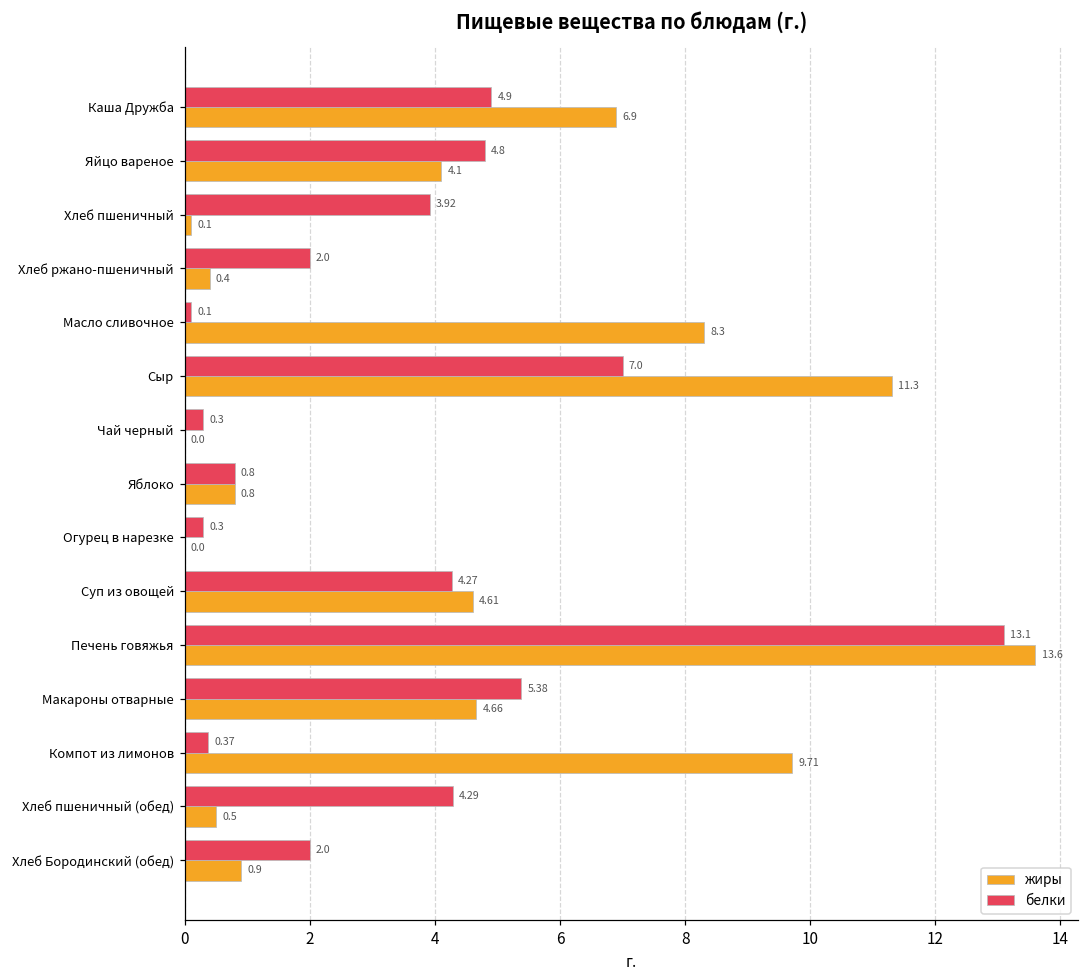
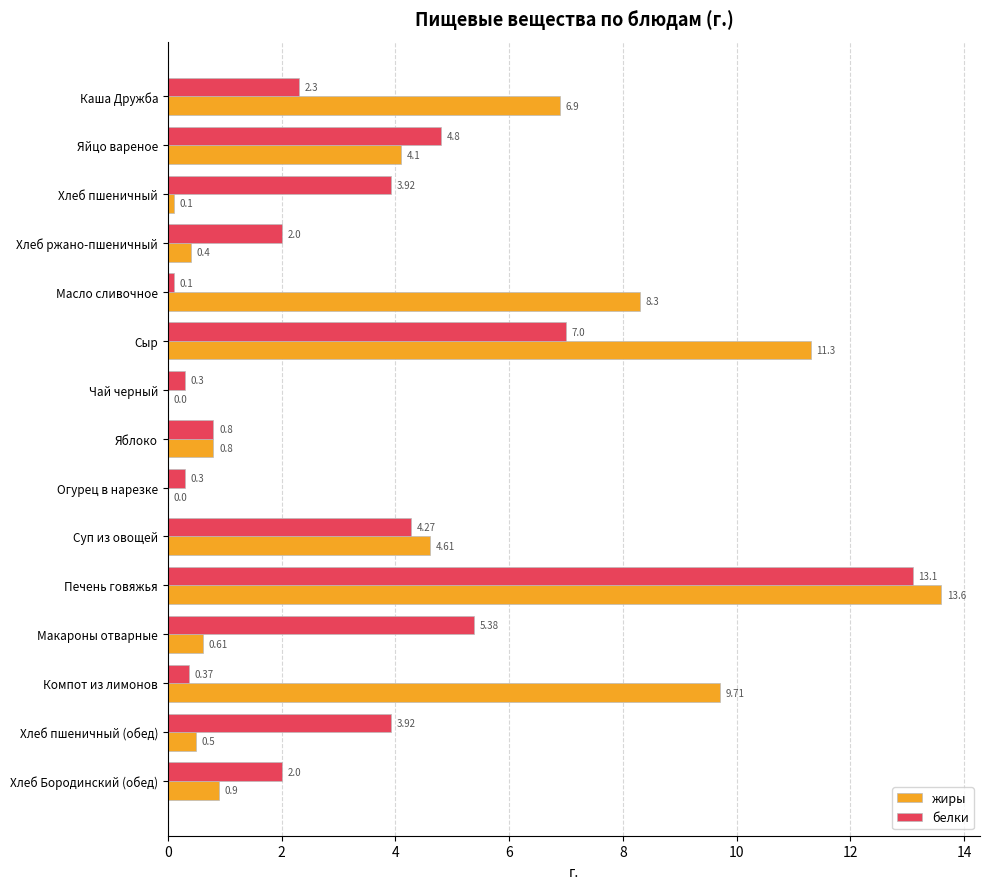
  {
    "жиры": {
      "Каша Дружба": 6.9,
      "Яйцо вареное": 4.1,
      "Хлеб пшеничный": 0.1,
      "Хлеб ржано-пшеничный": 0.4,
      "Масло сливочное": 8.3,
      "Сыр": 11.3,
      "Чай черный": 0.0,
      "Яблоко": 0.8,
      "Огурец в нарезке": 0.0,
      "Суп из овощей": 4.61,
      "Печень говяжья": 13.6,
-     "Макароны отварные": 4.66,
+     "Макароны отварные": 0.61,
      "Компот из лимонов": 9.71,
      "Хлеб пшеничный (обед)": 0.5,
      "Хлеб Бородинский (обед)": 0.9
    },
    "белки": {
-     "Каша Дружба": 4.9,
+     "Каша Дружба": 2.3,
      "Яйцо вареное": 4.8,
      "Хлеб пшеничный": 3.92,
      "Хлеб ржано-пшеничный": 2.0,
      "Масло сливочное": 0.1,
      "Сыр": 7.0,
      "Чай черный": 0.3,
      "Яблоко": 0.8,
      "Огурец в нарезке": 0.3,
      "Суп из овощей": 4.27,
      "Печень говяжья": 13.1,
      "Макароны отварные": 5.38,
      "Компот из лимонов": 0.37,
-     "Хлеб пшеничный (обед)": 4.29,
+     "Хлеб пшеничный (обед)": 3.92,
      "Хлеб Бородинский (обед)": 2.0
    }
  }
